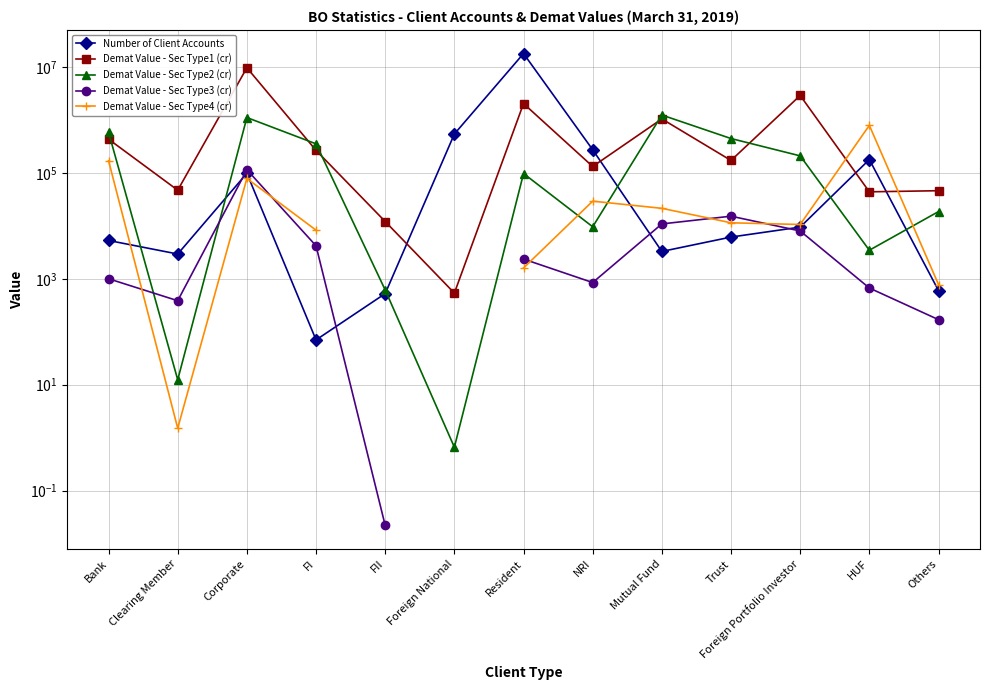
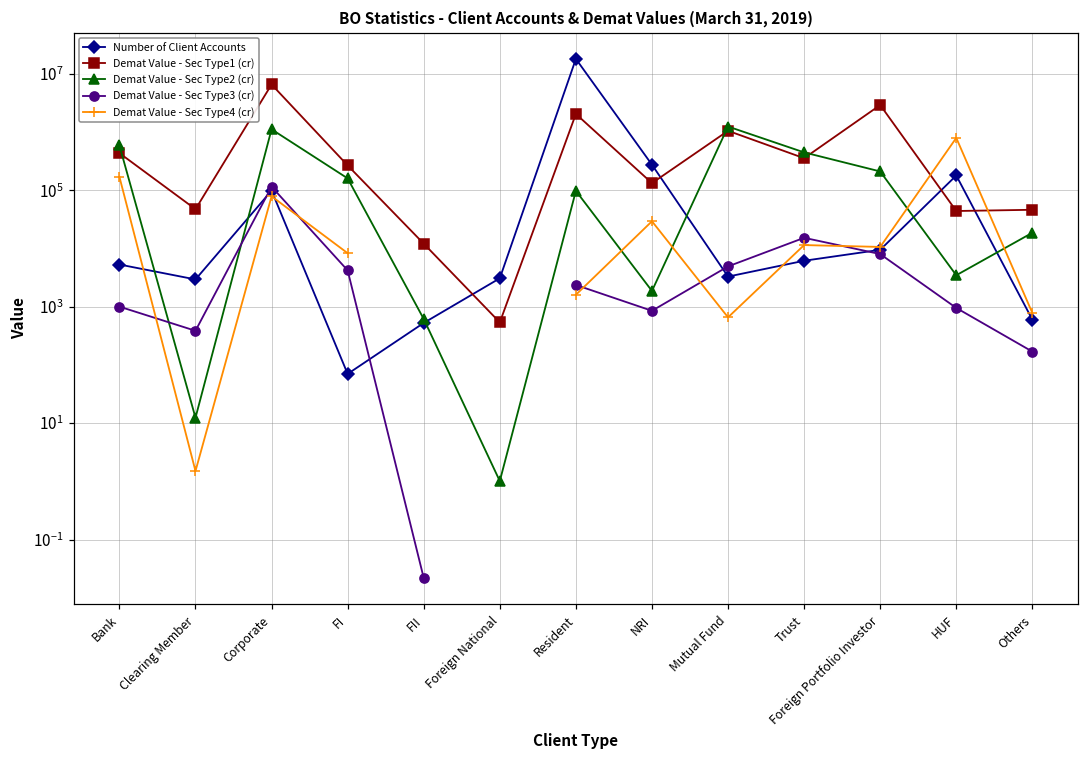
  {
    "Number of Client Accounts": {
      "Bank": 5000,
      "Clearing Member": 3000,
      "Corporate": 100000,
      "FI": 70,
      "FII": 500,
-     "Foreign National": 500000,
+     "Foreign National": 3000,
      "Resident": 18000000,
      "NRI": 300000,
      "Mutual Fund": 3000,
      "Trust": 6000,
      "Foreign Portfolio Investor": 9000,
      "HUF": 180000,
      "Others": 600
    },
    "Demat Value - Sec Type1 (cr)": {
      "Bank": 400000,
      "Clearing Member": 50000,
-     "Corporate": 10000000,
+     "Corporate": 7000000,
      "FI": 300000,
      "FII": 12000,
      "Foreign National": 500,
      "Resident": 2000000,
      "NRI": 130000,
      "Mutual Fund": 1000000,
-     "Trust": 170000,
+     "Trust": 400000,
      "Foreign Portfolio Investor": 3000000,
      "HUF": 40000,
      "Others": 50000
    },
    "Demat Value - Sec Type2 (cr)": {
      "Bank": 600000,
      "Clearing Member": 12,
      "Corporate": 1100000,
-     "FI": 400000,
+     "FI": 160000,
      "FII": 600,
-     "Foreign National": 0.7,
+     "Foreign National": 1.0,
      "Resident": 100000,
-     "NRI": 10000,
+     "NRI": 1900,
      "Mutual Fund": 1200000,
      "Trust": 400000,
      "Foreign Portfolio Investor": 210000,
      "HUF": 3000,
      "Others": 19000
    },
    "Demat Value - Sec Type3 (cr)": {
      "Bank": 1000,
      "Clearing Member": 400,
      "Corporate": 110000,
      "FI": 4000,
      "FII": 0.022,
      "Resident": 2000,
      "NRI": 800,
-     "Mutual Fund": 11000,
+     "Mutual Fund": 5000,
      "Trust": 15000,
      "Foreign Portfolio Investor": 8000,
-     "HUF": 700,
+     "HUF": 1000,
      "Others": 170
    },
    "Demat Value - Sec Type4 (cr)": {
      "Bank": 170000,
      "Clearing Member": 1.5,
      "Corporate": 80000,
      "FI": 8000,
      "Resident": 1600,
      "NRI": 30000,
-     "Mutual Fund": 21000,
+     "Mutual Fund": 700,
      "Trust": 11000,
      "Foreign Portfolio Investor": 11000,
      "HUF": 800000,
      "Others": 800
    }
  }
